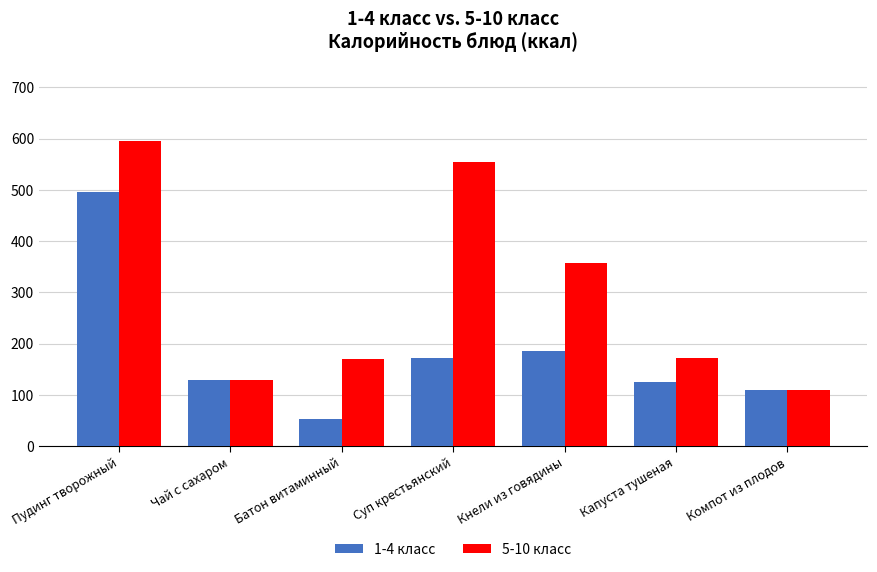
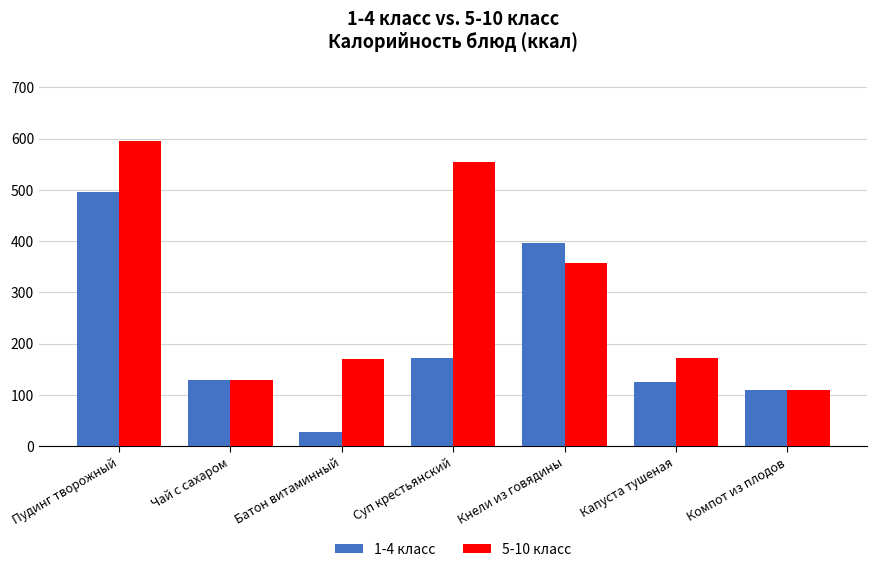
  {
    "1-4 класс": {
      "Пудинг творожный": 500,
      "Чай с сахаром": 130,
-     "Батон витаминный": 50,
+     "Батон витаминный": 30,
      "Суп крестьянский": 170,
-     "Кнели из говядины": 180,
+     "Кнели из говядины": 400,
      "Капуста тушеная": 120,
      "Компот из плодов": 110
    },
    "5-10 класс": {
      "Пудинг творожный": 600,
      "Чай с сахаром": 130,
      "Батон витаминный": 170,
      "Суп крестьянский": 550,
      "Кнели из говядины": 360,
      "Капуста тушеная": 170,
      "Компот из плодов": 110
    }
  }
